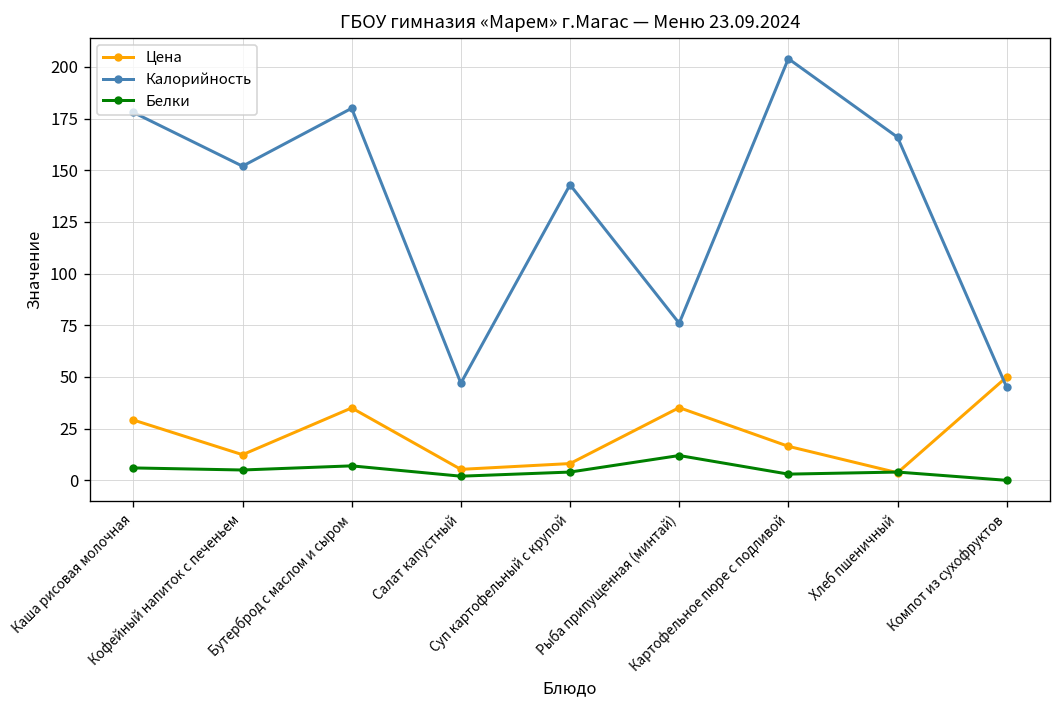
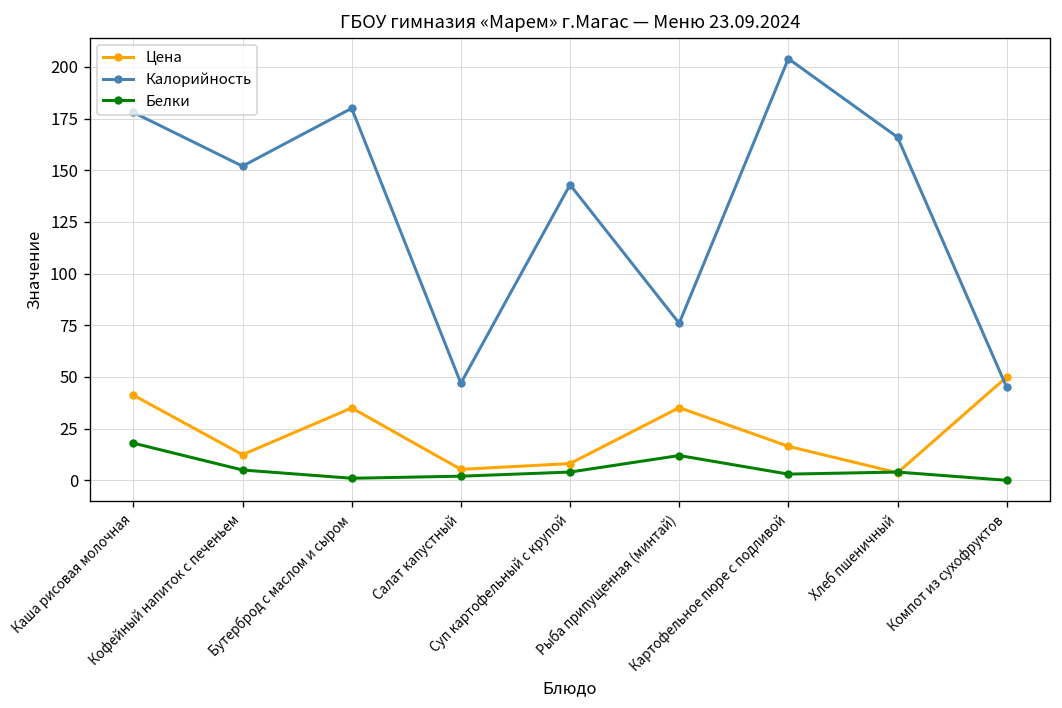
  {
    "Цена": {
-     "Каша рисовая молочная": 29,
+     "Каша рисовая молочная": 41,
      "Кофейный напиток с печеньем": 12,
      "Бутерброд с маслом и сыром": 35,
      "Салат капустный": 5,
      "Суп картофельный с крупой": 8,
      "Рыба припущенная (минтай)": 35,
      "Картофельное пюре с подливой": 16,
      "Компот из сухофруктов": 50
    },
    "Калорийность": {
      "Кофейный напиток с печеньем": 152,
      "Бутерброд с маслом и сыром": 180,
      "Салат капустный": 47,
      "Суп картофельный с крупой": 143,
      "Рыба припущенная (минтай)": 76,
      "Картофельное пюре с подливой": 204,
      "Хлеб пшеничный": 166,
      "Компот из сухофруктов": 45
    },
    "Белки": {
-     "Каша рисовая молочная": 6,
+     "Каша рисовая молочная": 18,
      "Кофейный напиток с печеньем": 5,
-     "Бутерброд с маслом и сыром": 7,
+     "Бутерброд с маслом и сыром": 1,
      "Салат капустный": 2,
      "Суп картофельный с крупой": 4,
      "Рыба припущенная (минтай)": 12,
      "Картофельное пюре с подливой": 3,
      "Компот из сухофруктов": 0
    }
  }
